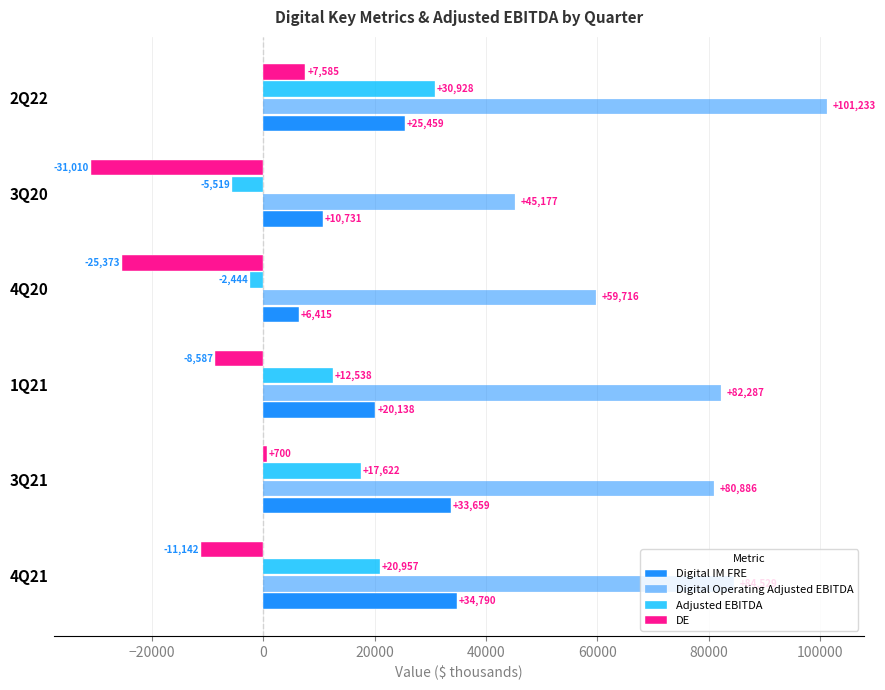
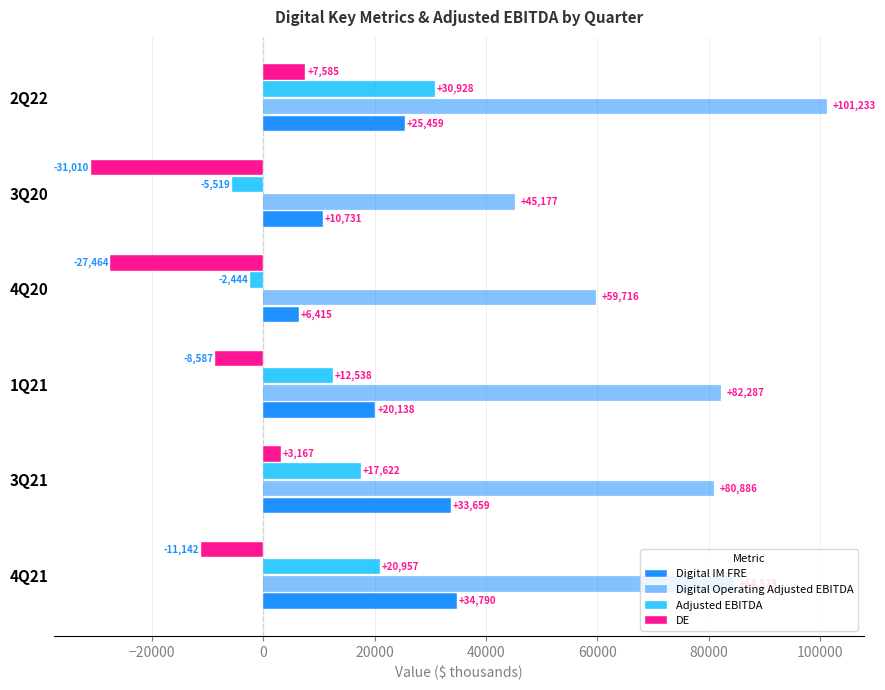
  {
    "DE": {
      "2Q22": "+7,585",
      "3Q20": "-31,010",
-     "4Q20": "-25,373",
+     "4Q20": "-27,464",
      "1Q21": "-8,587",
-     "3Q21": "+700",
+     "3Q21": "+3,167",
      "4Q21": "-11,142"
    }
  }
